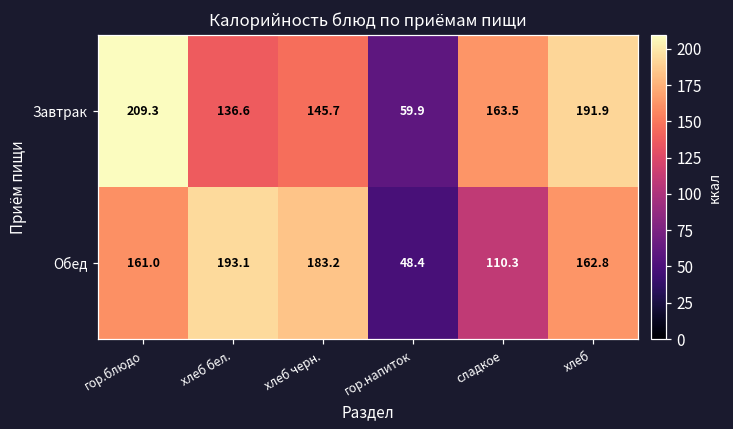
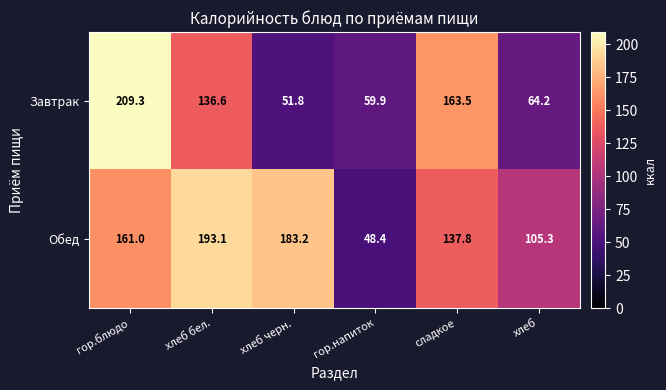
  {
    "Завтрак": {
      "гор.блюдо": 209.3,
      "хлеб бел.": 136.6,
-     "хлеб черн.": 145.7,
+     "хлеб черн.": 51.8,
      "гор.напиток": 59.9,
      "сладкое": 163.5,
-     "хлеб": 191.9
+     "хлеб": 64.2
    },
    "Обед": {
      "гор.блюдо": 161.0,
      "хлеб бел.": 193.1,
      "хлеб черн.": 183.2,
      "гор.напиток": 48.4,
-     "сладкое": 110.3,
-     "хлеб": 162.8
+     "сладкое": 137.8,
+     "хлеб": 105.3
    }
  }
